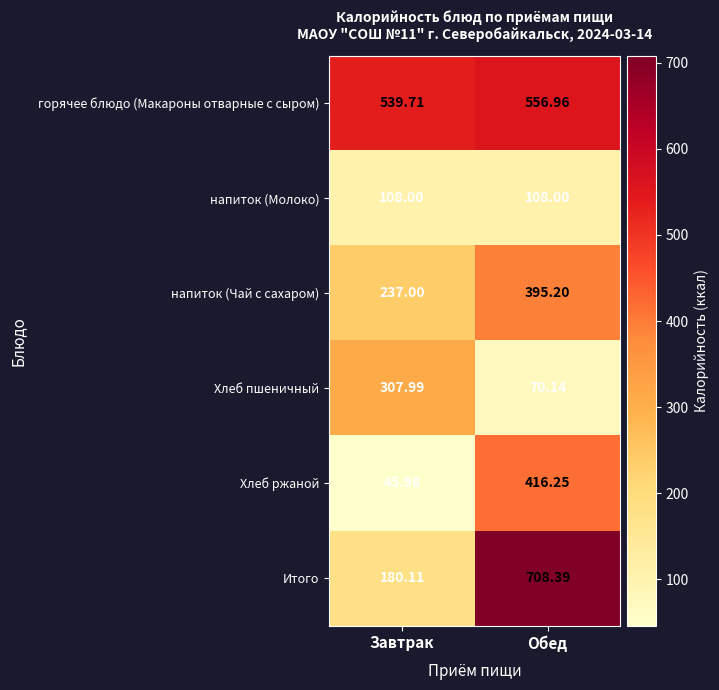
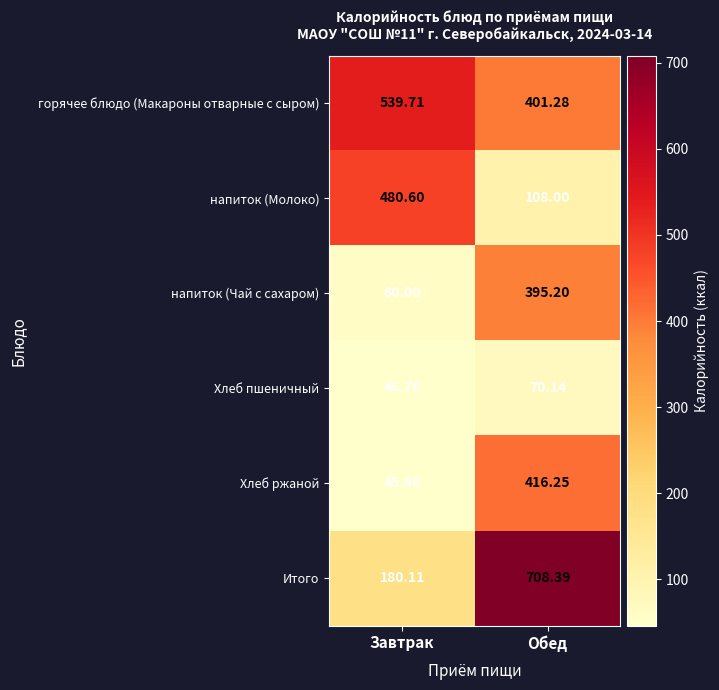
  {
    "горячее блюдо (Макароны отварные с сыром)": {
      "Завтрак": 539.71,
-     "Обед": 556.96
+     "Обед": 401.28
    },
    "напиток (Молоко)": {
-     "Завтрак": 108.00,
+     "Завтрак": 480.60,
      "Обед": 108.00
    },
    "напиток (Чай с сахаром)": {
-     "Завтрак": 237.00,
+     "Завтрак": 60.00,
      "Обед": 395.20
    },
    "Хлеб пшеничный": {
-     "Завтрак": 307.99,
+     "Завтрак": 46.76,
      "Обед": 70.14
    },
    "Хлеб ржаной": {
      "Завтрак": 45.98,
      "Обед": 416.25
    },
    "Итого": {
      "Завтрак": 180.11,
      "Обед": 708.39
    }
  }
